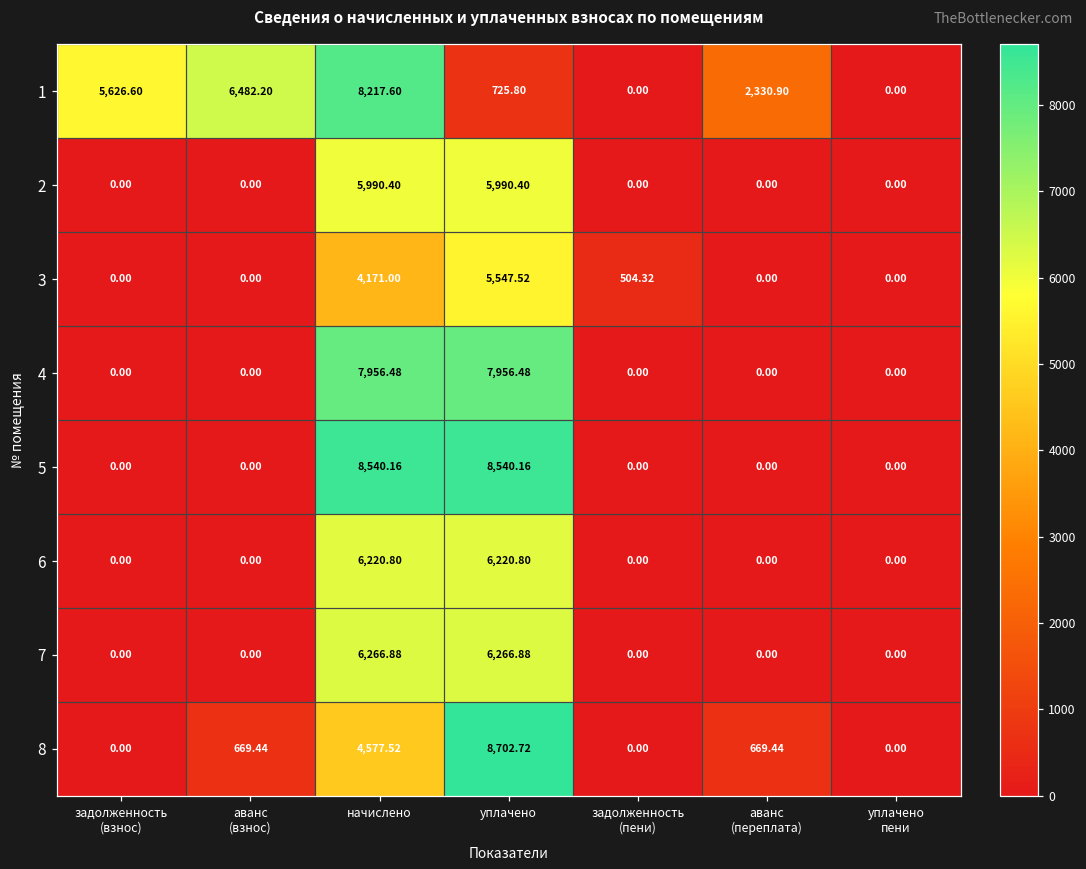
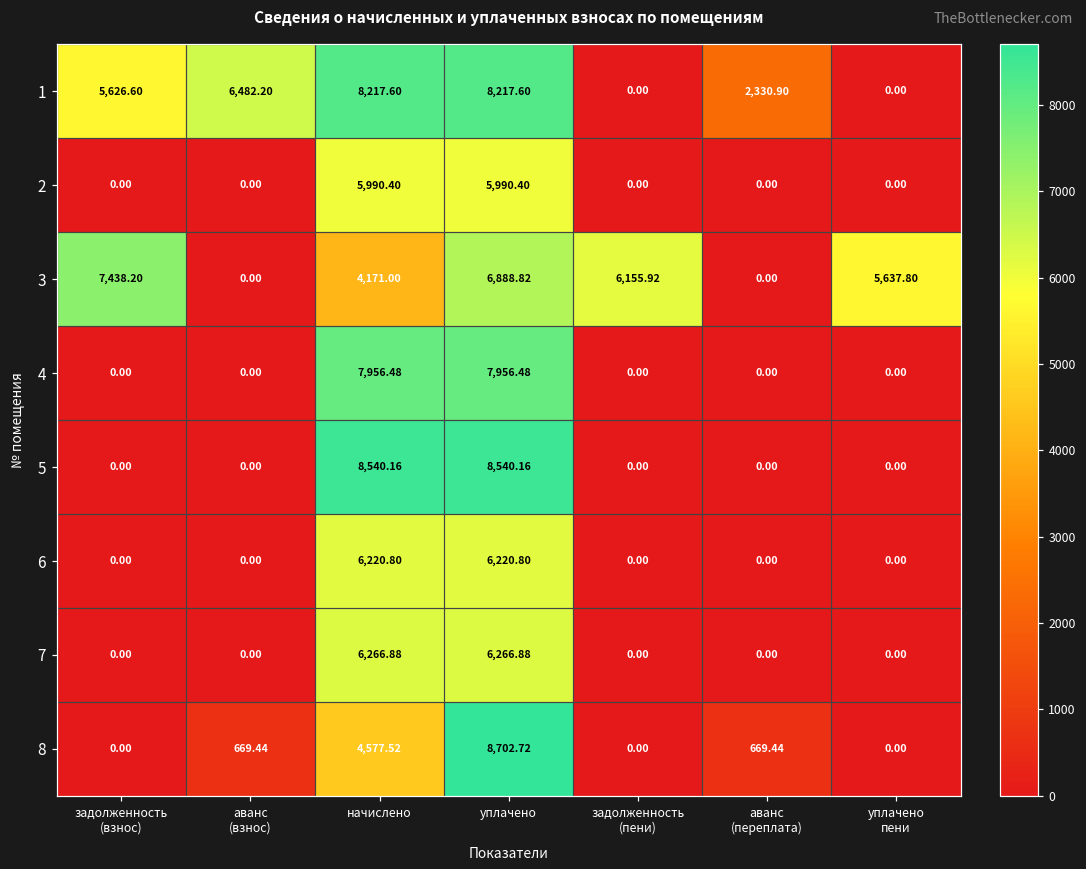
  {
    "1": {
      "задолженность (взнос)": "5,626.60",
      "аванс (взнос)": "6,482.20",
      "начислено": "8,217.60",
-     "уплачено": "725.80",
+     "уплачено": "8,217.60",
      "задолженность (пени)": "0.00",
      "аванс (переплата)": "2,330.90",
      "уплачено пени": "0.00"
    },
    "2": {
      "задолженность (взнос)": "0.00",
      "аванс (взнос)": "0.00",
      "начислено": "5,990.40",
      "уплачено": "5,990.40",
      "задолженность (пени)": "0.00",
      "аванс (переплата)": "0.00",
      "уплачено пени": "0.00"
    },
    "3": {
-     "задолженность (взнос)": "0.00",
+     "задолженность (взнос)": "7,438.20",
      "аванс (взнос)": "0.00",
      "начислено": "4,171.00",
-     "уплачено": "5,547.52",
-     "задолженность (пени)": "504.32",
+     "уплачено": "6,888.82",
+     "задолженность (пени)": "6,155.92",
      "аванс (переплата)": "0.00",
-     "уплачено пени": "0.00"
+     "уплачено пени": "5,637.80"
    },
    "4": {
      "задолженность (взнос)": "0.00",
      "аванс (взнос)": "0.00",
      "начислено": "7,956.48",
      "уплачено": "7,956.48",
      "задолженность (пени)": "0.00",
      "аванс (переплата)": "0.00",
      "уплачено пени": "0.00"
    },
    "5": {
      "задолженность (взнос)": "0.00",
      "аванс (взнос)": "0.00",
      "начислено": "8,540.16",
      "уплачено": "8,540.16",
      "задолженность (пени)": "0.00",
      "аванс (переплата)": "0.00",
      "уплачено пени": "0.00"
    },
    "6": {
      "задолженность (взнос)": "0.00",
      "аванс (взнос)": "0.00",
      "начислено": "6,220.80",
      "уплачено": "6,220.80",
      "задолженность (пени)": "0.00",
      "аванс (переплата)": "0.00",
      "уплачено пени": "0.00"
    },
    "7": {
      "задолженность (взнос)": "0.00",
      "аванс (взнос)": "0.00",
      "начислено": "6,266.88",
      "уплачено": "6,266.88",
      "задолженность (пени)": "0.00",
      "аванс (переплата)": "0.00",
      "уплачено пени": "0.00"
    },
    "8": {
      "задолженность (взнос)": "0.00",
      "аванс (взнос)": "669.44",
      "начислено": "4,577.52",
      "уплачено": "8,702.72",
      "задолженность (пени)": "0.00",
      "аванс (переплата)": "669.44",
      "уплачено пени": "0.00"
    }
  }
